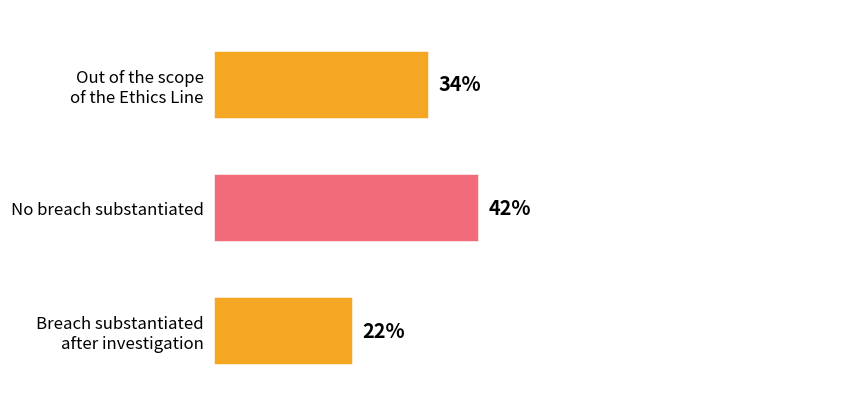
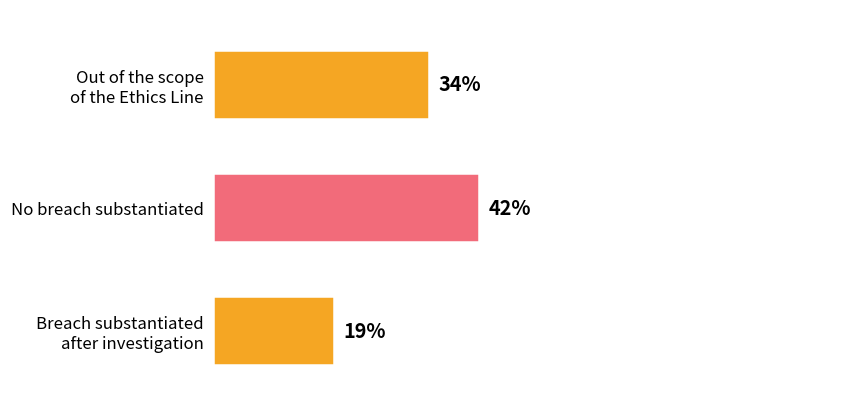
  {
    "Out of the scope of the Ethics Line": "34%",
    "No breach substantiated": "42%",
-   "Breach substantiated after investigation": "22%"
+   "Breach substantiated after investigation": "19%"
  }
